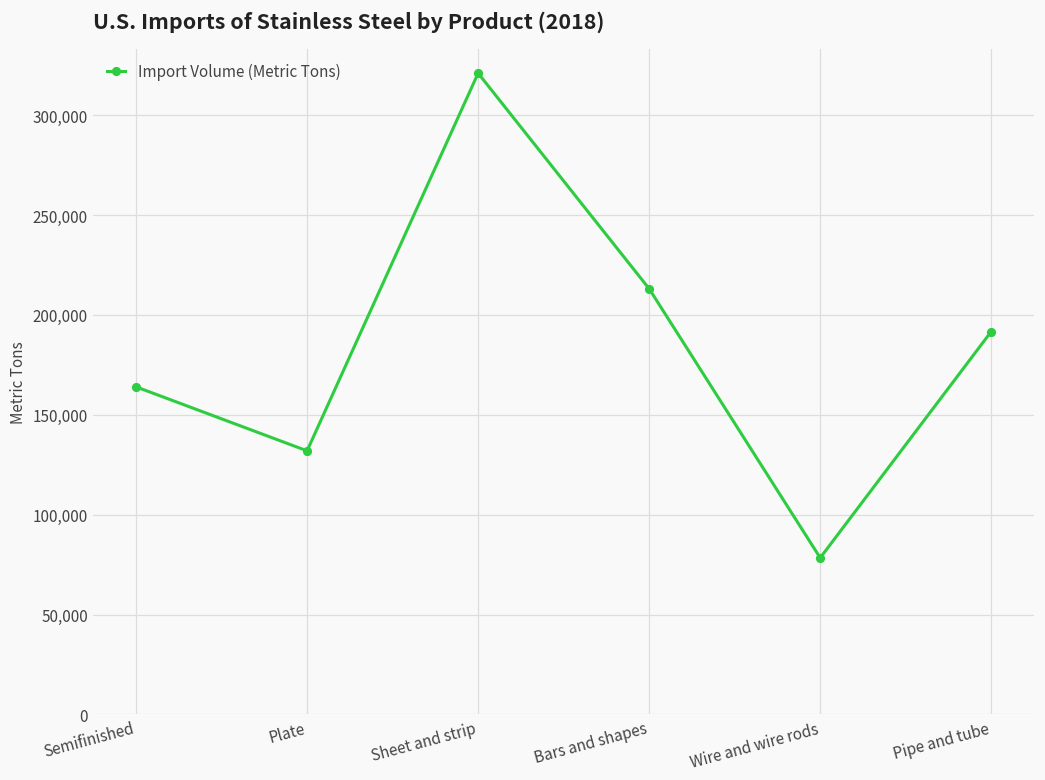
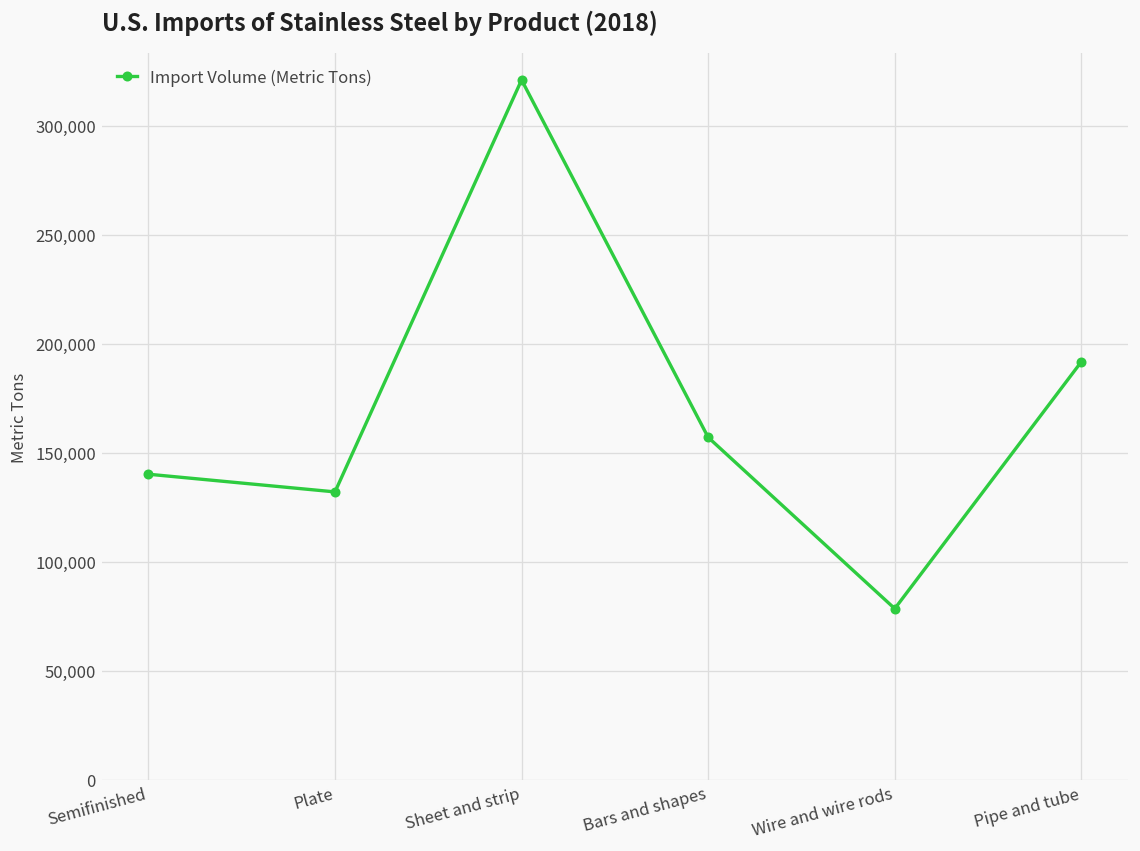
  {
-   "Semifinished": "164,000",
+   "Semifinished": "140,000",
    "Plate": "132,000",
    "Sheet and strip": "321,000",
-   "Bars and shapes": "213,000",
+   "Bars and shapes": "157,000",
    "Wire and wire rods": "78,000",
    "Pipe and tube": "192,000"
  }
